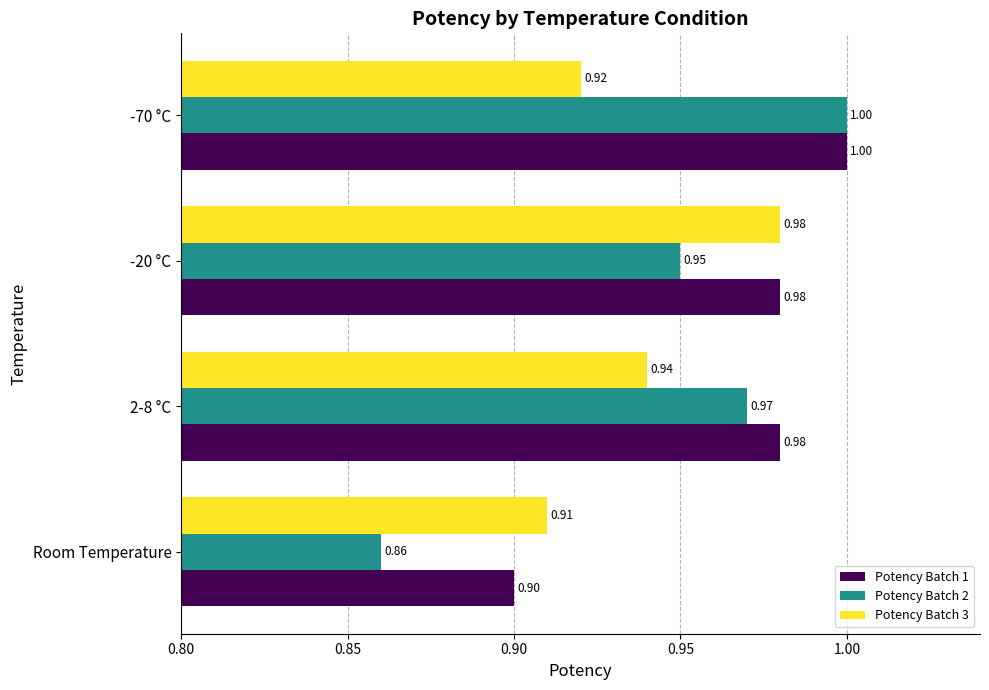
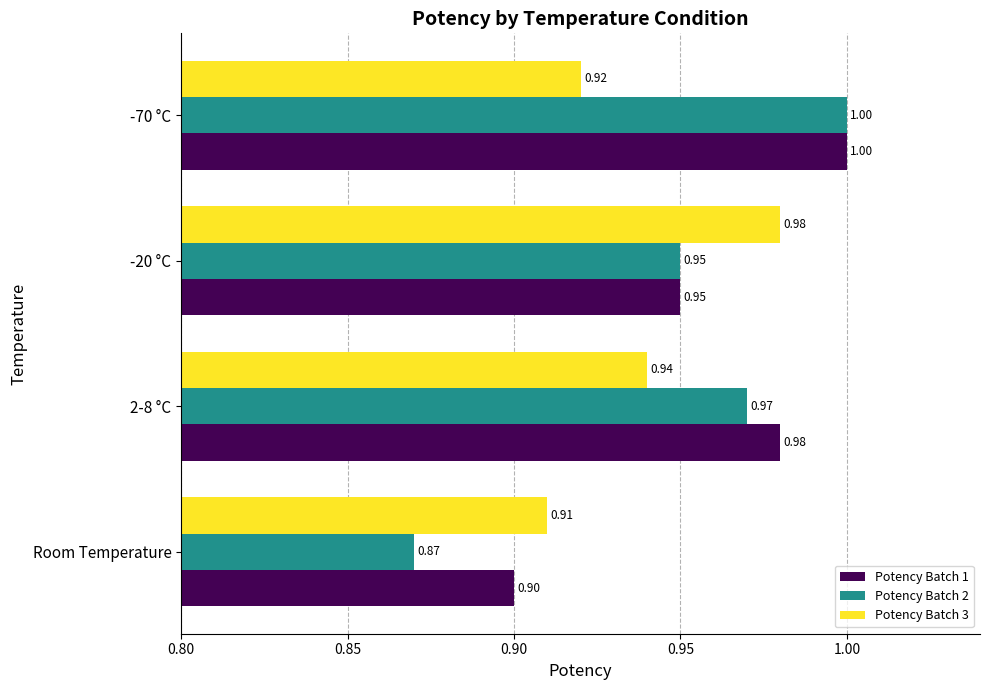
  {
    "Potency Batch 1": {
      "-70 °C": 1.00,
-     "-20 °C": 0.98,
+     "-20 °C": 0.95,
      "2-8 °C": 0.98,
      "Room Temperature": 0.90
    },
    "Potency Batch 2": {
      "-70 °C": 1.00,
      "-20 °C": 0.95,
      "2-8 °C": 0.97,
-     "Room Temperature": 0.86
+     "Room Temperature": 0.87
    },
    "Potency Batch 3": {
      "-70 °C": 0.92,
      "-20 °C": 0.98,
      "2-8 °C": 0.94,
      "Room Temperature": 0.91
    }
  }
